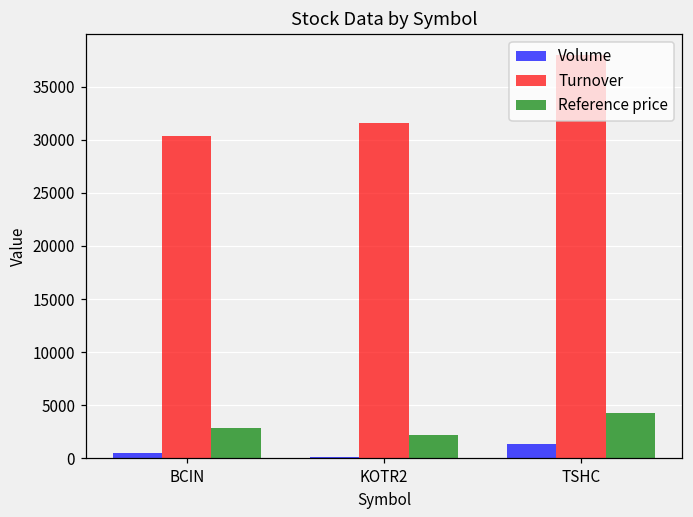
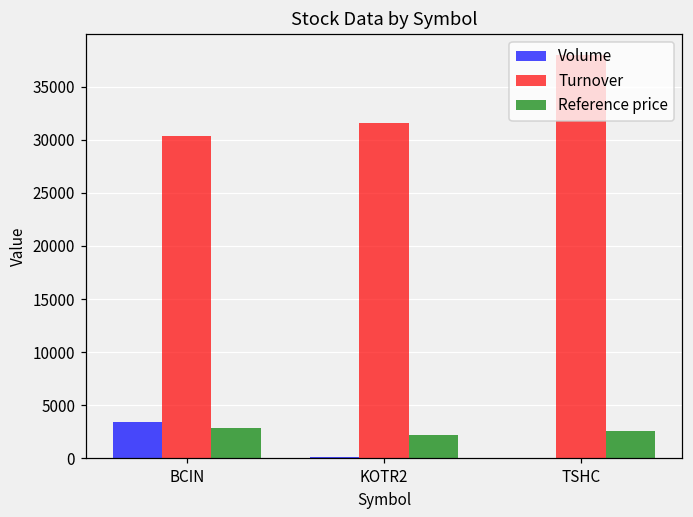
  {
    "Volume": {
-     "BCIN": 1000,
-     "TSHC": 1000
+     "BCIN": 3000,
+     "TSHC": 0
    },
    "Turnover": {
      "BCIN": 30000,
      "KOTR2": 32000
    },
    "Reference price": {
      "BCIN": 3000,
      "KOTR2": 2000,
-     "TSHC": 4000
+     "TSHC": 3000
    }
  }
